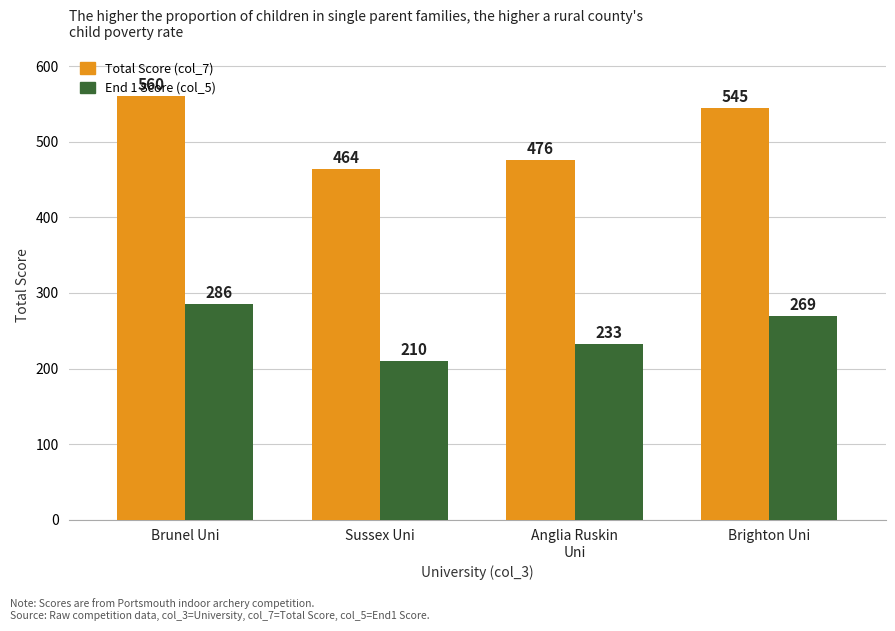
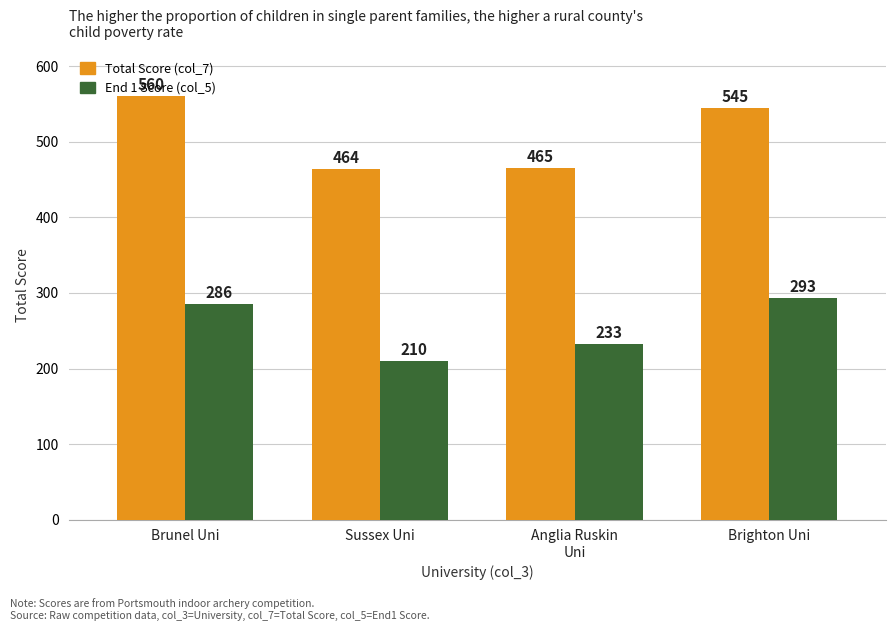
  {
    "Total Score (col_7)": {
      "Brunel Uni": 560,
      "Sussex Uni": 464,
-     "Anglia Ruskin Uni": 476,
+     "Anglia Ruskin Uni": 465,
      "Brighton Uni": 545
    },
    "End 1 Score (col_5)": {
      "Brunel Uni": 286,
      "Sussex Uni": 210,
      "Anglia Ruskin Uni": 233,
-     "Brighton Uni": 269
+     "Brighton Uni": 293
    }
  }
